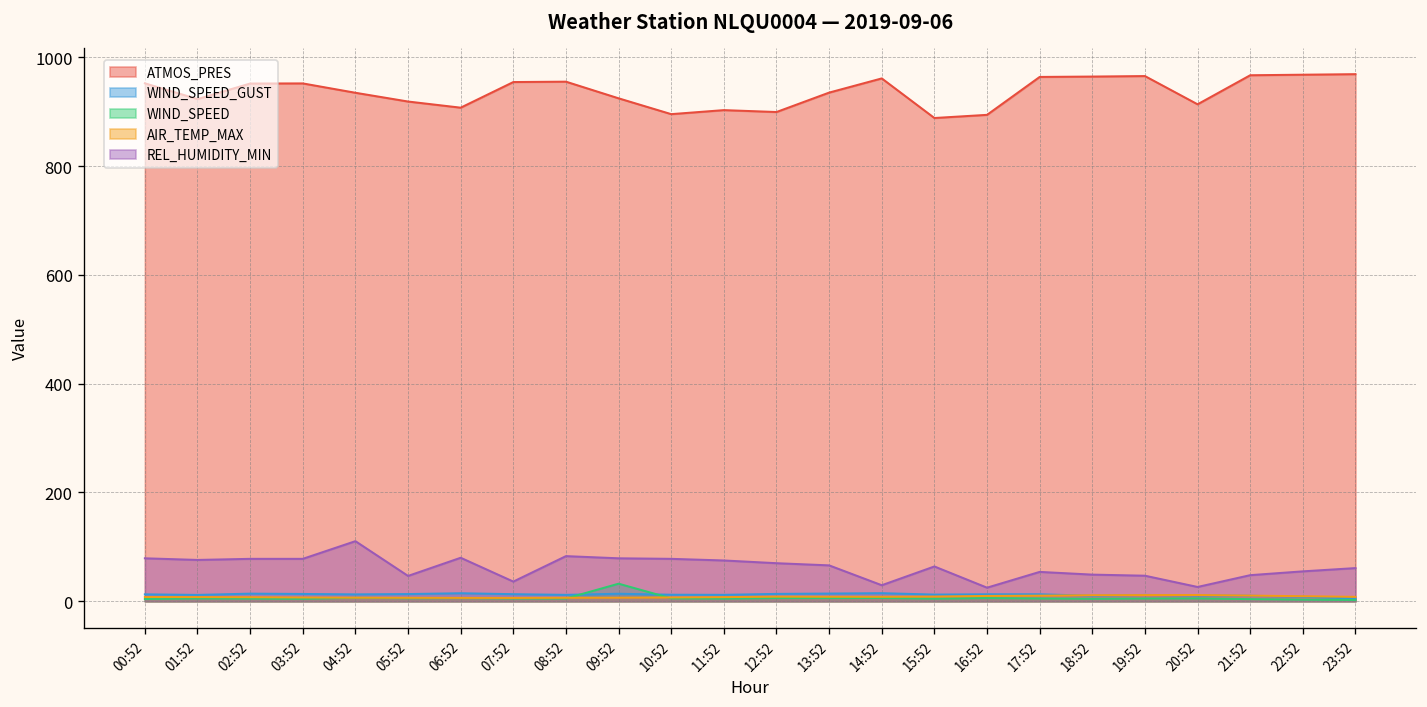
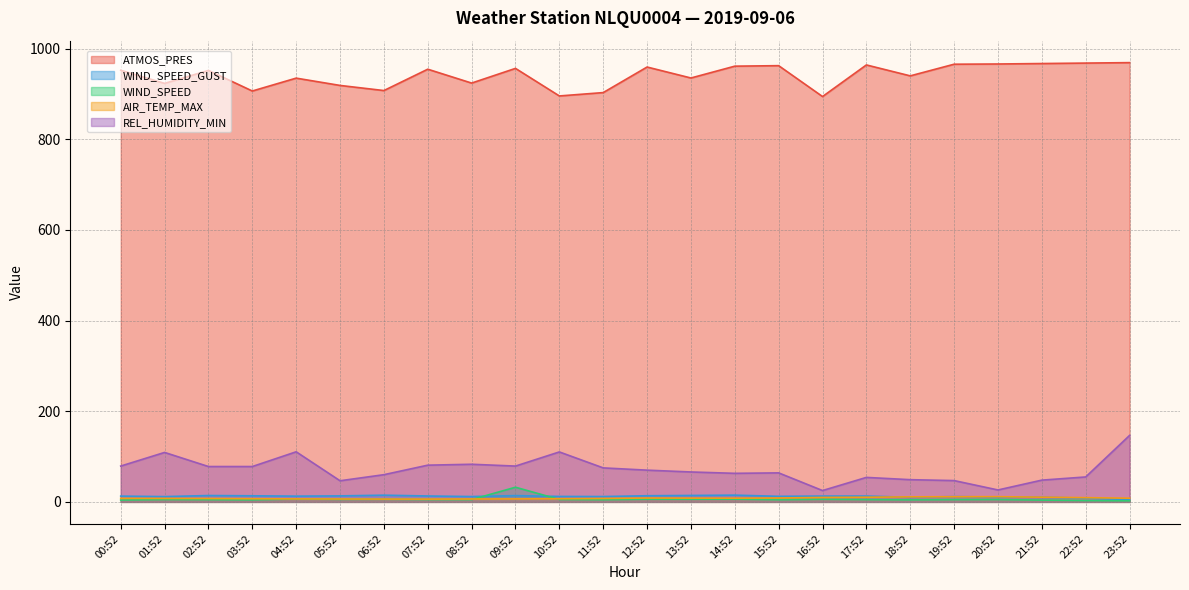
  {
    "ATMOS_PRES": {
-     "03:52": 950,
+     "03:52": 910,
      "04:52": 930,
      "05:52": 920,
      "06:52": 910,
      "07:52": 950,
-     "08:52": 960,
-     "09:52": 920,
+     "08:52": 920,
+     "09:52": 960,
      "10:52": 900,
      "11:52": 900,
-     "12:52": 900,
+     "12:52": 960,
      "13:52": 940,
      "14:52": 960,
-     "15:52": 890,
+     "15:52": 960,
      "16:52": 890,
      "17:52": 960,
-     "18:52": 960,
+     "18:52": 940,
      "19:52": 970,
-     "20:52": 910,
+     "20:52": 970,
      "21:52": 970,
      "22:52": 970,
      "23:52": 970
    },
    "WIND_SPEED_GUST": {
      "02:52": 10,
      "03:52": 10,
      "04:52": 10,
      "05:52": 10,
      "06:52": 10,
      "07:52": 10,
      "09:52": 10,
      "13:52": 10,
      "14:52": 10
    },
    "WIND_SPEED": {
      "09:52": 30,
      "19:52": 10,
      "21:52": 0
    },
    "AIR_TEMP_MAX": {
      "09:52": 10
    },
    "REL_HUMIDITY_MIN": {
      "00:52": 80,
-     "01:52": 80,
+     "01:52": 110,
      "02:52": 80,
      "03:52": 80,
      "04:52": 110,
      "05:52": 50,
-     "06:52": 80,
-     "07:52": 40,
+     "06:52": 60,
+     "07:52": 80,
      "08:52": 80,
      "09:52": 80,
-     "10:52": 80,
+     "10:52": 110,
      "11:52": 80,
      "12:52": 70,
      "13:52": 70,
-     "14:52": 30,
+     "14:52": 60,
      "15:52": 60,
      "16:52": 30,
      "17:52": 50,
      "18:52": 50,
      "19:52": 50,
      "20:52": 30,
      "21:52": 50,
      "22:52": 60,
-     "23:52": 60
+     "23:52": 150
    }
  }
